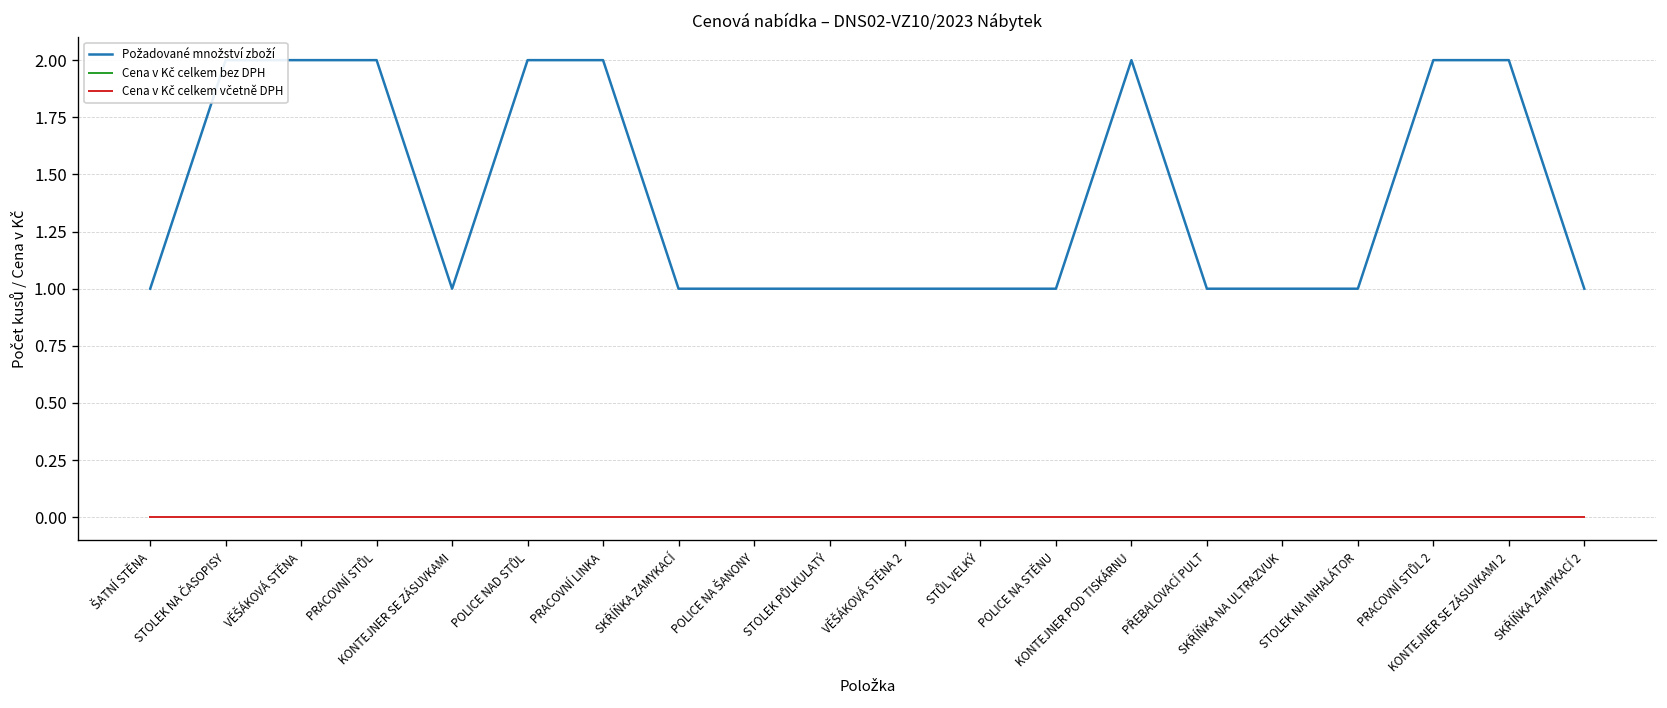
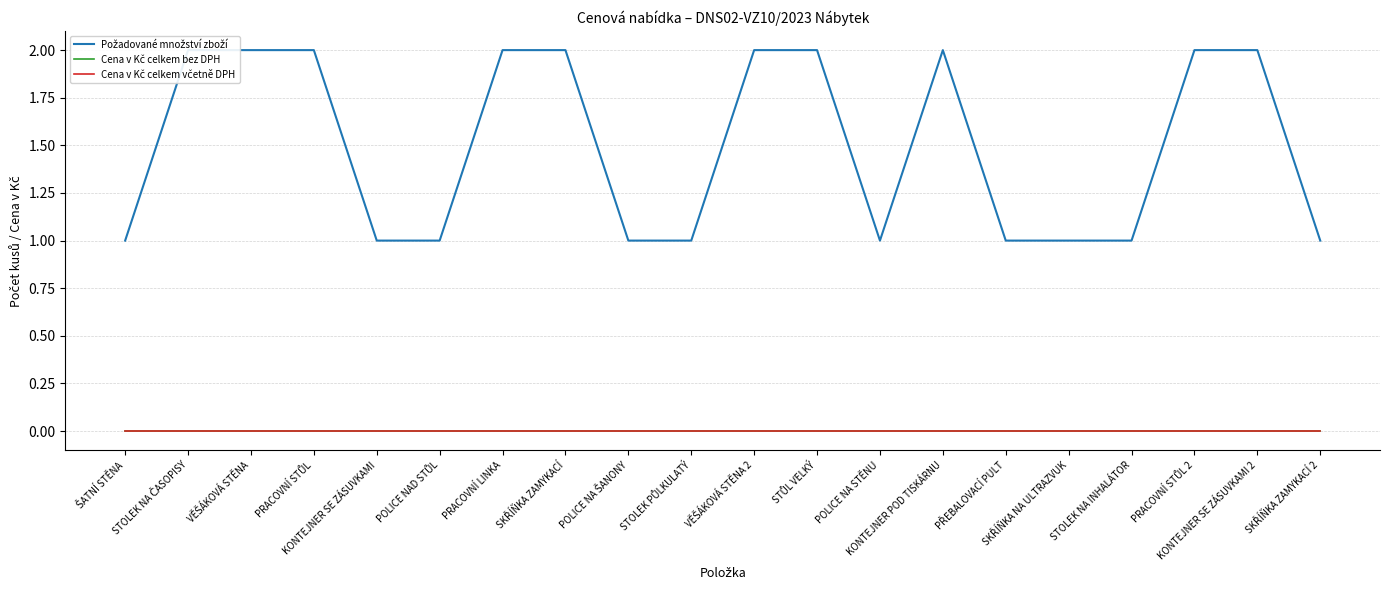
  {
    "Požadované množství zboží": {
      "ŠATNÍ STĚNA": 1,
      "VĚŠÁKOVÁ STĚNA": 2,
      "PRACOVNÍ STŮL": 2,
      "KONTEJNER SE ZÁSUVKAMI": 1,
-     "POLICE NAD STŮL": 2,
+     "POLICE NAD STŮL": 1,
      "PRACOVNÍ LINKA": 2,
-     "SKŘÍŇKA ZAMYKACÍ": 1,
+     "SKŘÍŇKA ZAMYKACÍ": 2,
      "POLICE NA ŠANONY": 1,
      "STOLEK PŮLKULATÝ": 1,
-     "VĚŠÁKOVÁ STĚNA 2": 1,
-     "STŮL VELKÝ": 1,
+     "VĚŠÁKOVÁ STĚNA 2": 2,
+     "STŮL VELKÝ": 2,
      "POLICE NA STĚNU": 1,
      "KONTEJNER POD TISKÁRNU": 2,
      "PŘEBALOVACÍ PULT": 1,
      "SKŘÍŇKA NA ULTRAZVUK": 1,
      "STOLEK NA INHALÁTOR": 1,
      "PRACOVNÍ STŮL 2": 2,
      "KONTEJNER SE ZÁSUVKAMI 2": 2,
      "SKŘÍŇKA ZAMYKACÍ 2": 1
    },
    "Cena v Kč celkem včetně DPH": {
      "ŠATNÍ STĚNA": 0,
      "STOLEK NA ČASOPISY": 0,
      "VĚŠÁKOVÁ STĚNA": 0,
      "PRACOVNÍ STŮL": 0,
      "KONTEJNER SE ZÁSUVKAMI": 0,
      "POLICE NAD STŮL": 0,
      "PRACOVNÍ LINKA": 0,
      "SKŘÍŇKA ZAMYKACÍ": 0,
      "POLICE NA ŠANONY": 0,
      "STOLEK PŮLKULATÝ": 0,
      "VĚŠÁKOVÁ STĚNA 2": 0,
      "STŮL VELKÝ": 0,
      "POLICE NA STĚNU": 0,
      "KONTEJNER POD TISKÁRNU": 0,
      "PŘEBALOVACÍ PULT": 0,
      "SKŘÍŇKA NA ULTRAZVUK": 0,
      "STOLEK NA INHALÁTOR": 0,
      "PRACOVNÍ STŮL 2": 0,
      "KONTEJNER SE ZÁSUVKAMI 2": 0,
      "SKŘÍŇKA ZAMYKACÍ 2": 0
    }
  }
